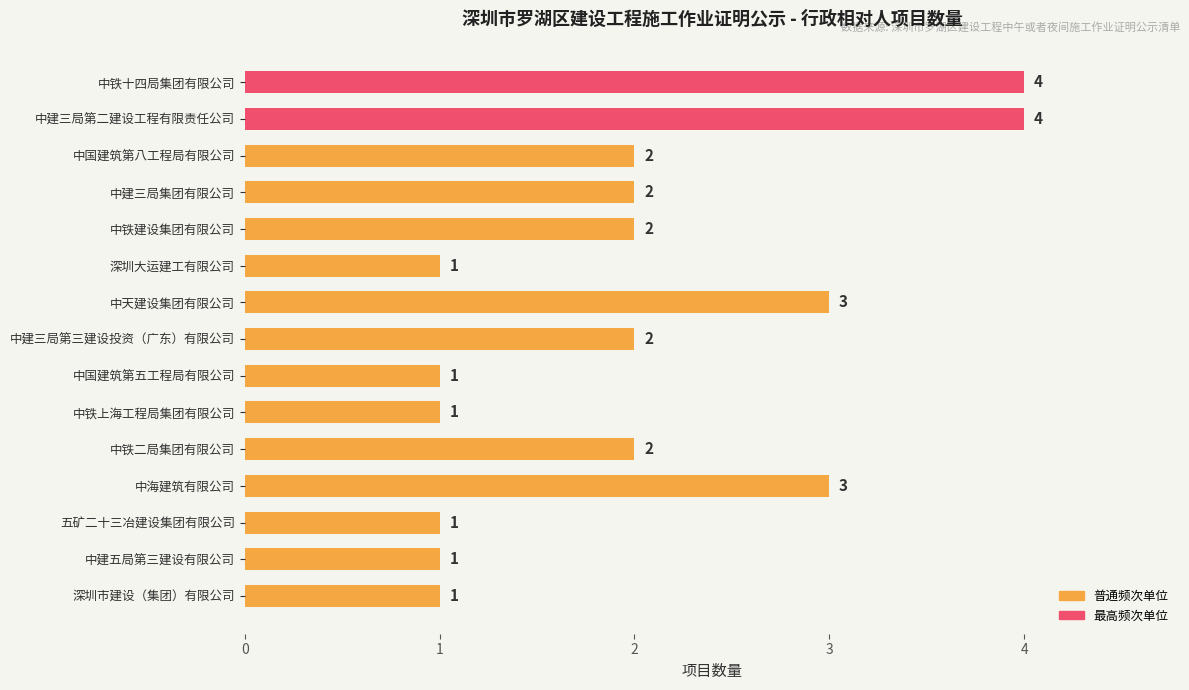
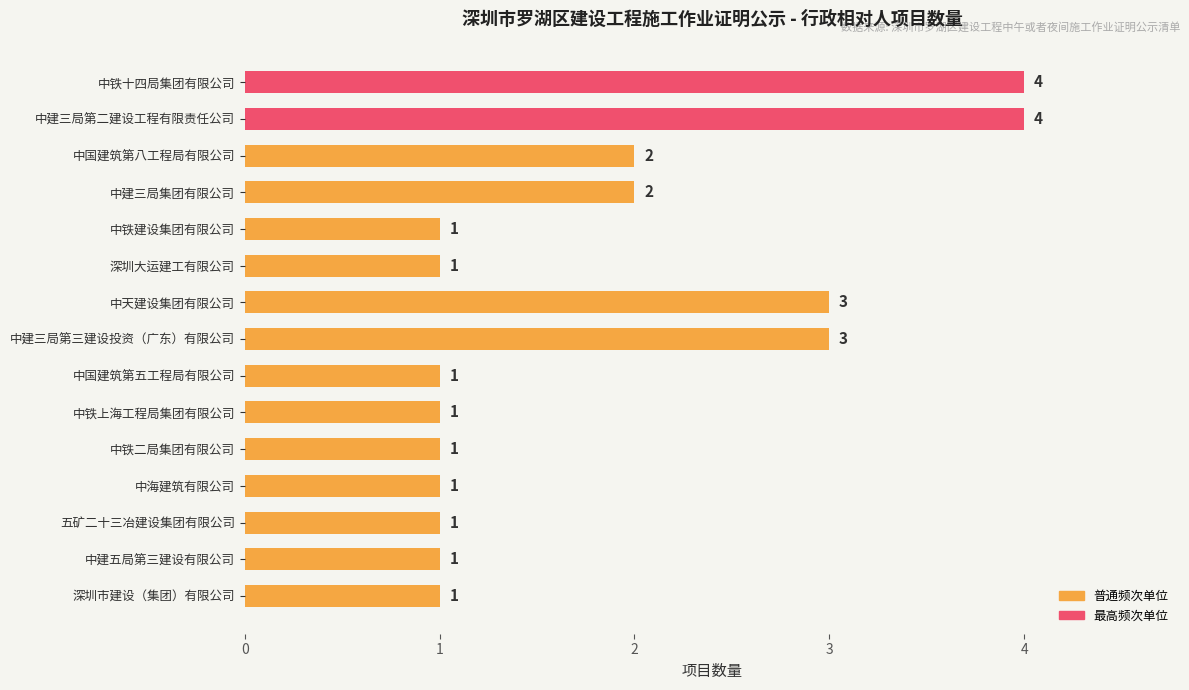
  {
    "中铁十四局集团有限公司": 4,
    "中建三局第二建设工程有限责任公司": 4,
    "中国建筑第八工程局有限公司": 2,
    "中建三局集团有限公司": 2,
-   "中铁建设集团有限公司": 2,
+   "中铁建设集团有限公司": 1,
    "深圳大运建工有限公司": 1,
    "中天建设集团有限公司": 3,
-   "中建三局第三建设投资（广东）有限公司": 2,
+   "中建三局第三建设投资（广东）有限公司": 3,
    "中国建筑第五工程局有限公司": 1,
    "中铁上海工程局集团有限公司": 1,
-   "中铁二局集团有限公司": 2,
-   "中海建筑有限公司": 3,
+   "中铁二局集团有限公司": 1,
+   "中海建筑有限公司": 1,
    "五矿二十三冶建设集团有限公司": 1,
    "中建五局第三建设有限公司": 1,
    "深圳市建设（集团）有限公司": 1
  }
